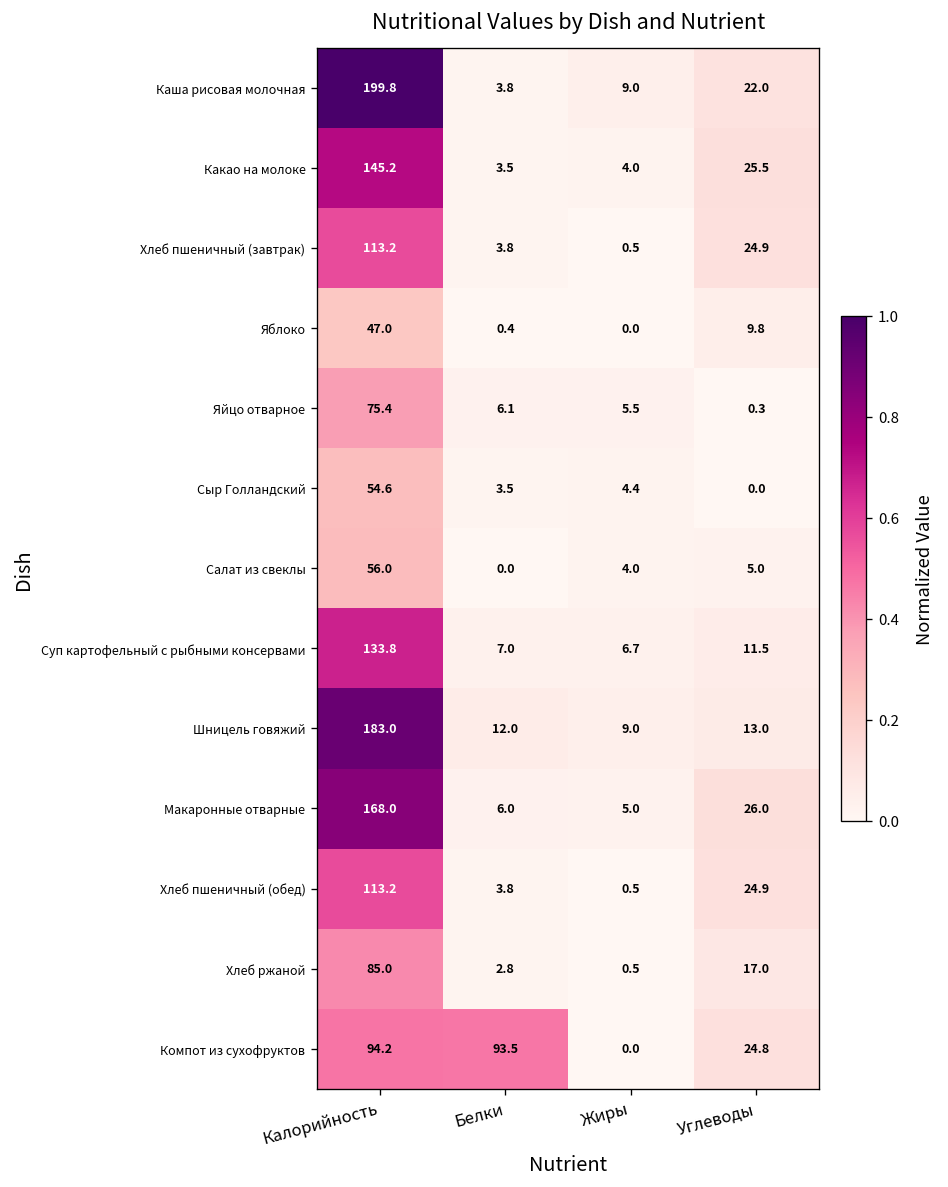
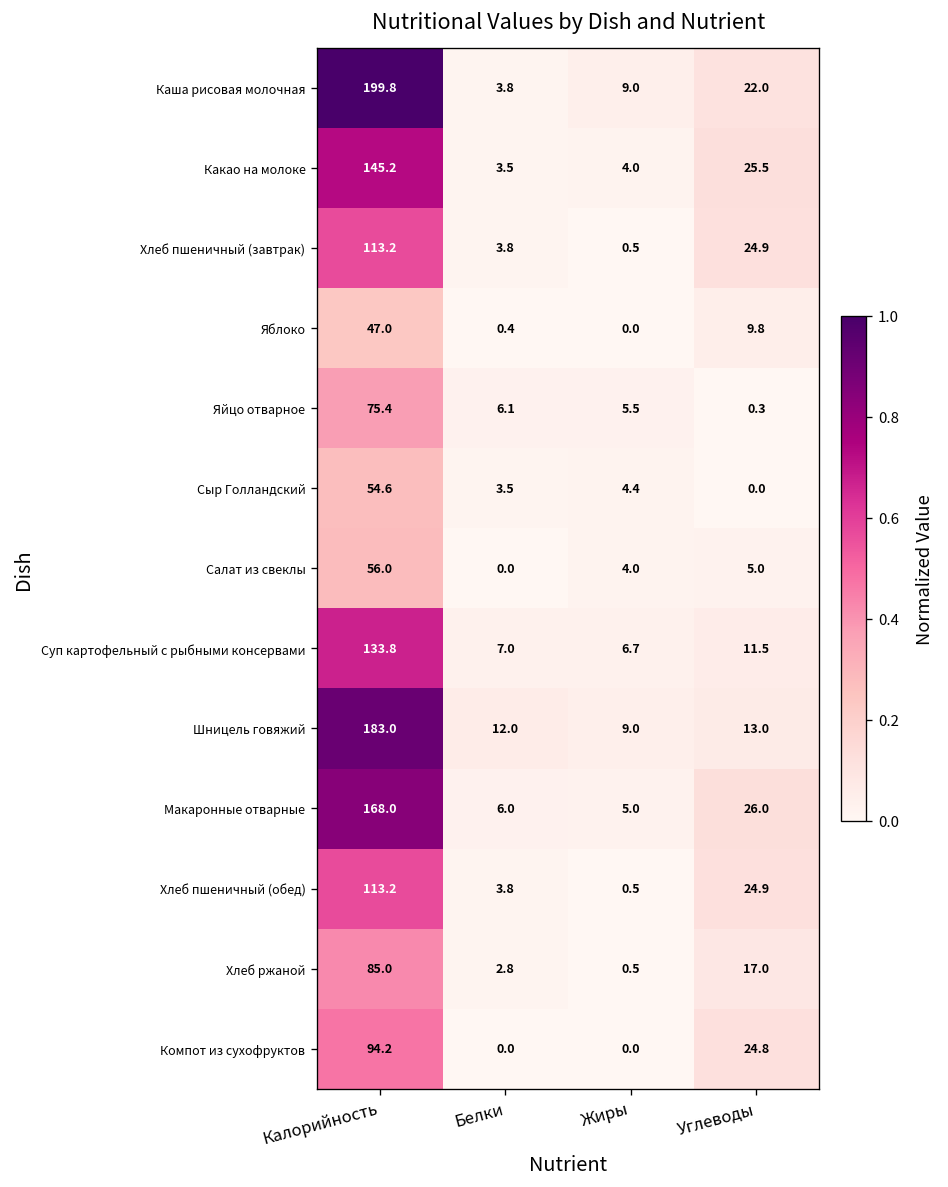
  {
    "Каша рисовая молочная": {
      "Калорийность": 199.8,
      "Белки": 3.8,
      "Жиры": 9.0,
      "Углеводы": 22.0
    },
    "Какао на молоке": {
      "Калорийность": 145.2,
      "Белки": 3.5,
      "Жиры": 4.0,
      "Углеводы": 25.5
    },
    "Хлеб пшеничный (завтрак)": {
      "Калорийность": 113.2,
      "Белки": 3.8,
      "Жиры": 0.5,
      "Углеводы": 24.9
    },
    "Яблоко": {
      "Калорийность": 47.0,
      "Белки": 0.4,
      "Жиры": 0.0,
      "Углеводы": 9.8
    },
    "Яйцо отварное": {
      "Калорийность": 75.4,
      "Белки": 6.1,
      "Жиры": 5.5,
      "Углеводы": 0.3
    },
    "Сыр Голландский": {
      "Калорийность": 54.6,
      "Белки": 3.5,
      "Жиры": 4.4,
      "Углеводы": 0.0
    },
    "Салат из свеклы": {
      "Калорийность": 56.0,
      "Белки": 0.0,
      "Жиры": 4.0,
      "Углеводы": 5.0
    },
    "Суп картофельный с рыбными консервами": {
      "Калорийность": 133.8,
      "Белки": 7.0,
      "Жиры": 6.7,
      "Углеводы": 11.5
    },
    "Шницель говяжий": {
      "Калорийность": 183.0,
      "Белки": 12.0,
      "Жиры": 9.0,
      "Углеводы": 13.0
    },
    "Макаронные отварные": {
      "Калорийность": 168.0,
      "Белки": 6.0,
      "Жиры": 5.0,
      "Углеводы": 26.0
    },
    "Хлеб пшеничный (обед)": {
      "Калорийность": 113.2,
      "Белки": 3.8,
      "Жиры": 0.5,
      "Углеводы": 24.9
    },
    "Хлеб ржаной": {
      "Калорийность": 85.0,
      "Белки": 2.8,
      "Жиры": 0.5,
      "Углеводы": 17.0
    },
    "Компот из сухофруктов": {
      "Калорийность": 94.2,
-     "Белки": 93.5,
+     "Белки": 0.0,
      "Жиры": 0.0,
      "Углеводы": 24.8
    }
  }
